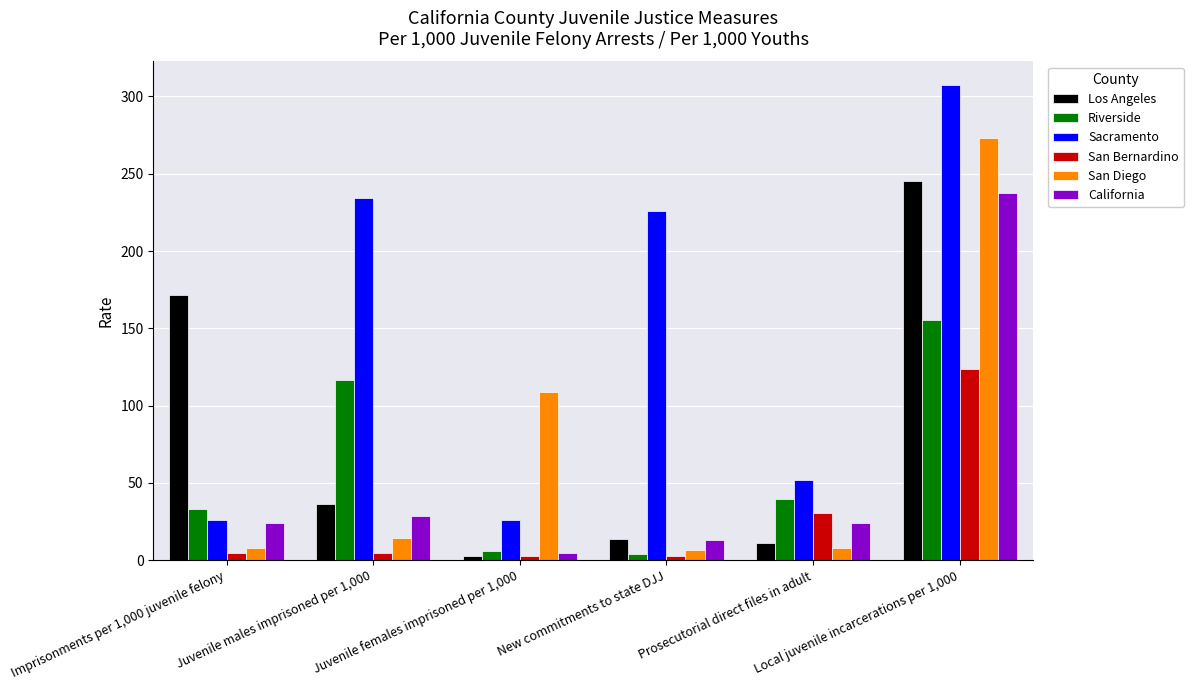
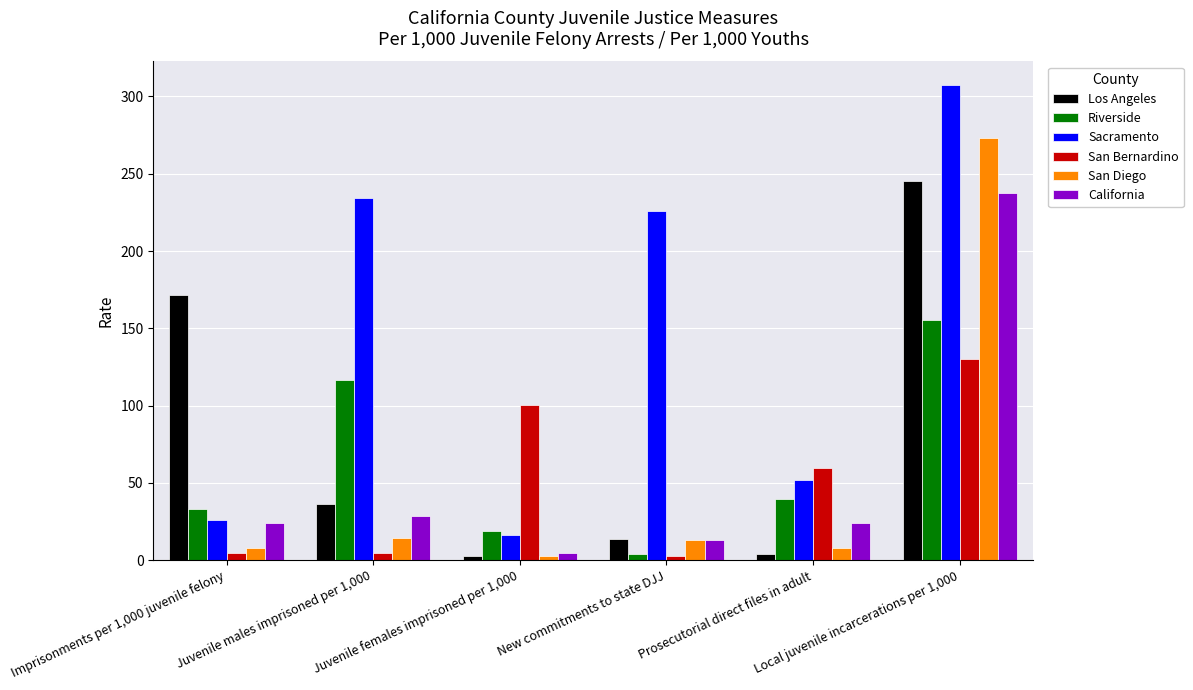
  {
    "Los Angeles": {
      "Imprisonments per 1,000 juvenile felony": 172,
      "Juvenile males imprisoned per 1,000": 36,
      "Juvenile females imprisoned per 1,000": 3,
      "New commitments to state DJJ": 13,
-     "Prosecutorial direct files in adult": 11,
+     "Prosecutorial direct files in adult": 4,
      "Local juvenile incarcerations per 1,000": 246
    },
    "Riverside": {
      "Imprisonments per 1,000 juvenile felony": 33,
      "Juvenile males imprisoned per 1,000": 116,
-     "Juvenile females imprisoned per 1,000": 6,
+     "Juvenile females imprisoned per 1,000": 19,
      "New commitments to state DJJ": 4,
      "Prosecutorial direct files in adult": 39,
      "Local juvenile incarcerations per 1,000": 155
    },
    "Sacramento": {
      "Imprisonments per 1,000 juvenile felony": 26,
      "Juvenile males imprisoned per 1,000": 234,
-     "Juvenile females imprisoned per 1,000": 26,
+     "Juvenile females imprisoned per 1,000": 16,
      "New commitments to state DJJ": 226,
      "Prosecutorial direct files in adult": 52,
      "Local juvenile incarcerations per 1,000": 307
    },
    "San Bernardino": {
      "Imprisonments per 1,000 juvenile felony": 4,
      "Juvenile males imprisoned per 1,000": 5,
-     "Juvenile females imprisoned per 1,000": 2,
+     "Juvenile females imprisoned per 1,000": 100,
      "New commitments to state DJJ": 3,
-     "Prosecutorial direct files in adult": 30,
-     "Local juvenile incarcerations per 1,000": 124
+     "Prosecutorial direct files in adult": 60,
+     "Local juvenile incarcerations per 1,000": 130
    },
    "San Diego": {
      "Imprisonments per 1,000 juvenile felony": 8,
      "Juvenile males imprisoned per 1,000": 14,
-     "Juvenile females imprisoned per 1,000": 108,
-     "New commitments to state DJJ": 7,
+     "Juvenile females imprisoned per 1,000": 3,
+     "New commitments to state DJJ": 13,
      "Prosecutorial direct files in adult": 8,
      "Local juvenile incarcerations per 1,000": 273
    },
    "California": {
      "Imprisonments per 1,000 juvenile felony": 24,
      "Juvenile males imprisoned per 1,000": 28,
      "Juvenile females imprisoned per 1,000": 5,
      "New commitments to state DJJ": 13,
      "Prosecutorial direct files in adult": 24,
      "Local juvenile incarcerations per 1,000": 237
    }
  }
